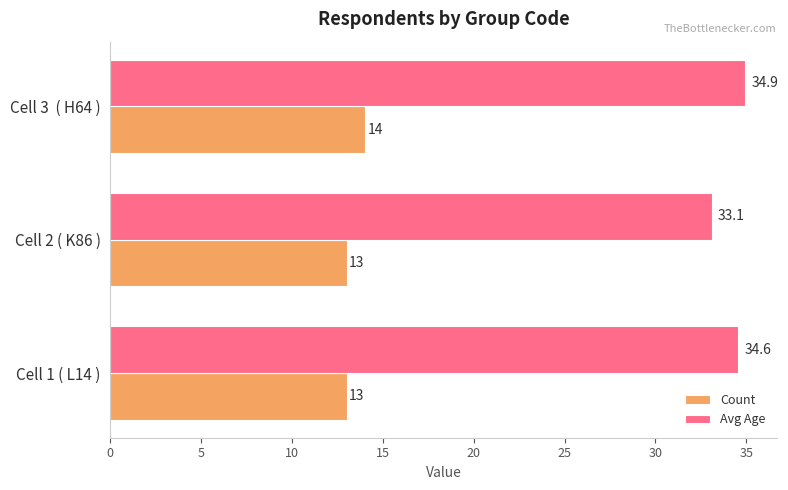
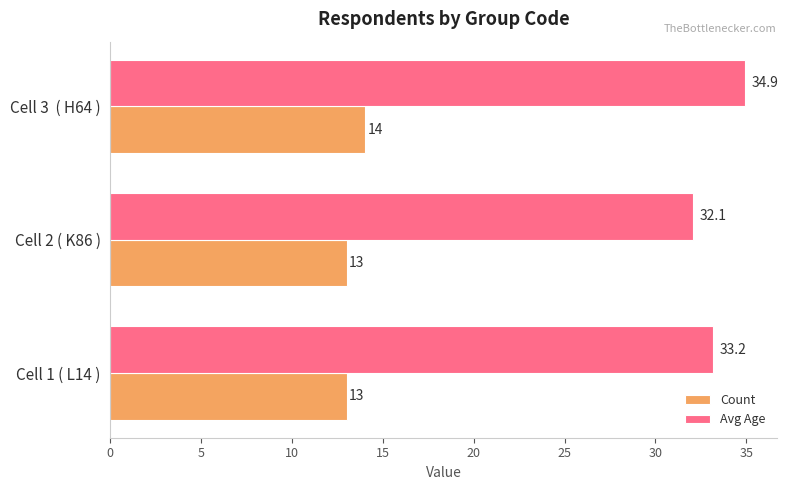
  {
    "Count": {
      "Cell 3 ( H64 )": 14,
      "Cell 2 ( K86 )": 13,
      "Cell 1 ( L14 )": 13
    },
    "Avg Age": {
      "Cell 3 ( H64 )": 34.9,
-     "Cell 2 ( K86 )": 33.1,
-     "Cell 1 ( L14 )": 34.6
+     "Cell 2 ( K86 )": 32.1,
+     "Cell 1 ( L14 )": 33.2
    }
  }
